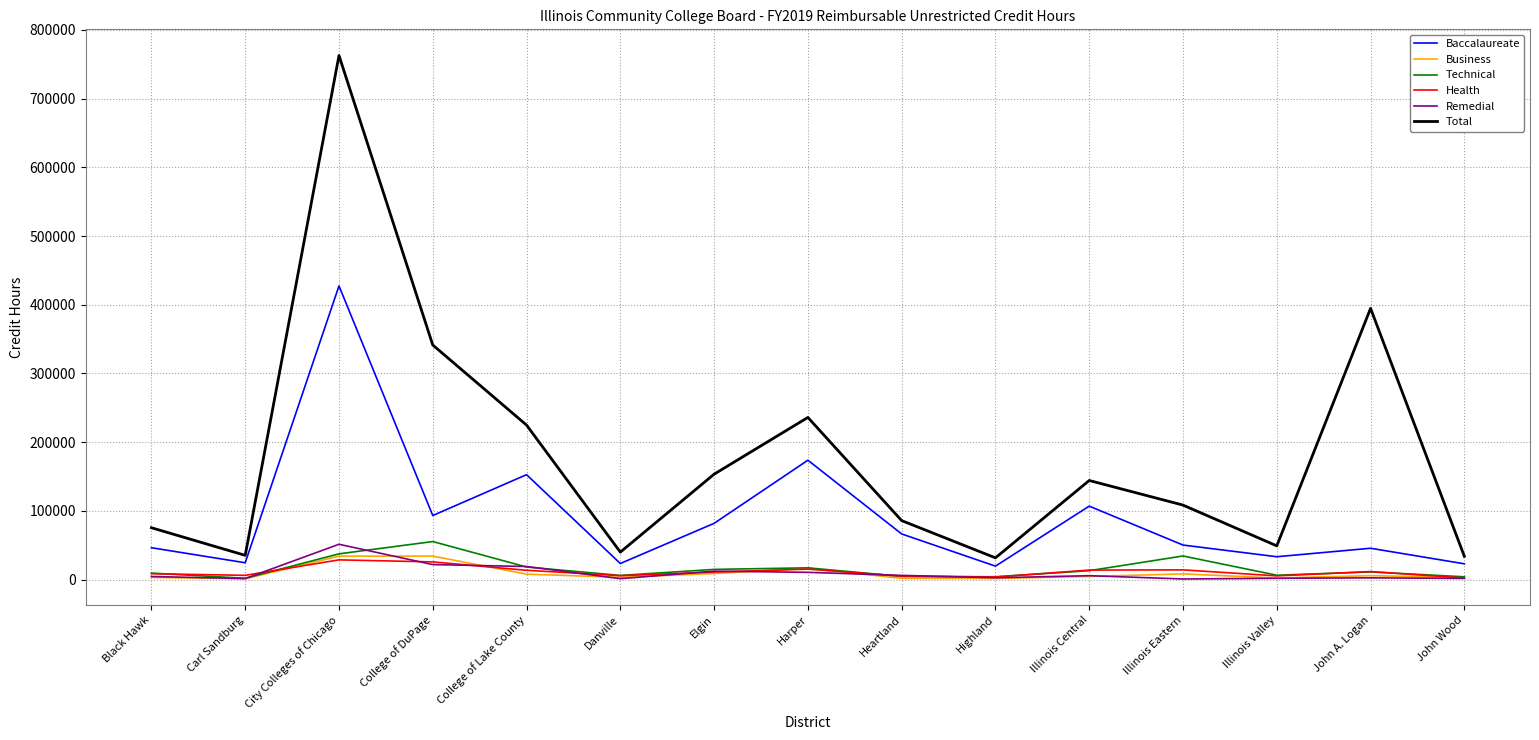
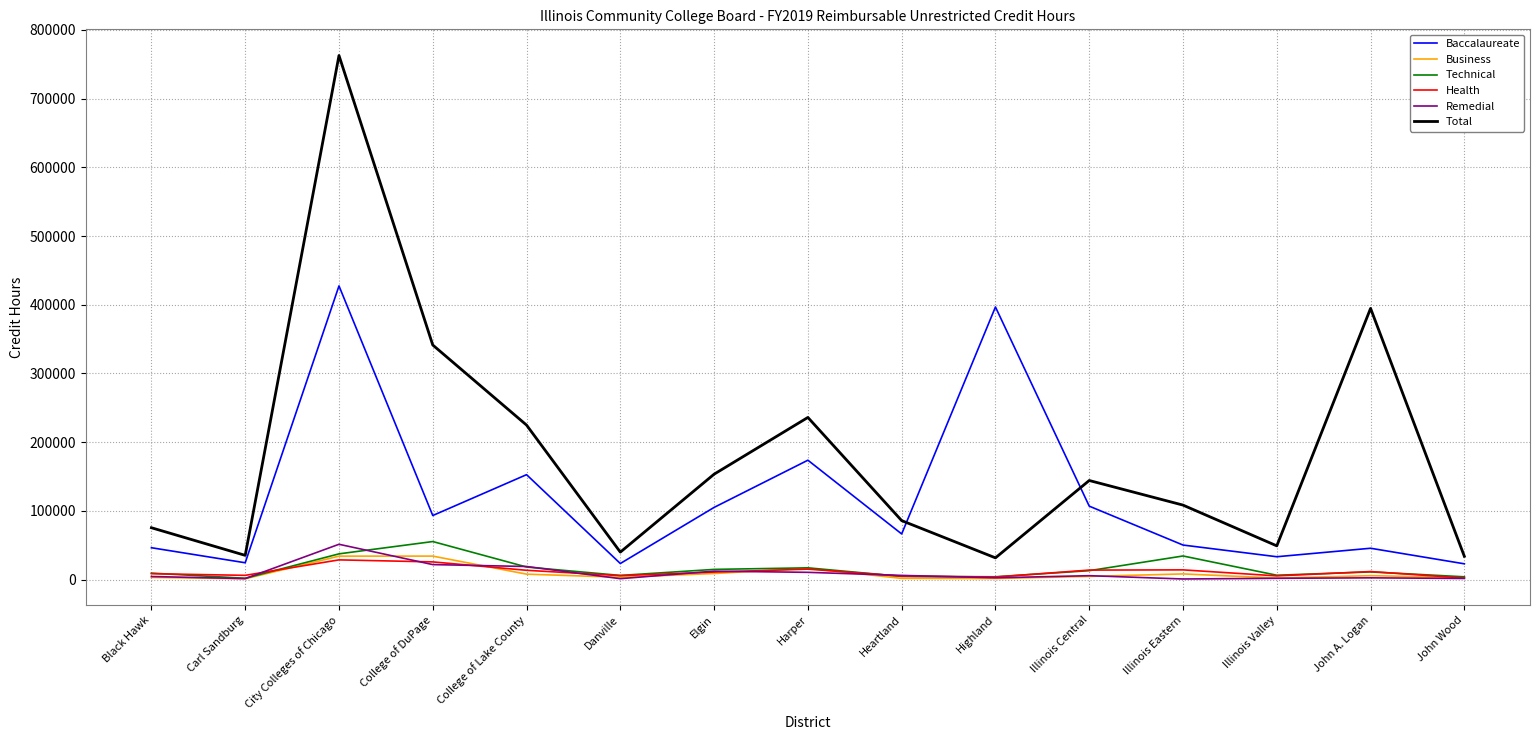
  {
    "Baccalaureate": {
      "Black Hawk": 50000,
      "Carl Sandburg": 20000,
      "City Colleges of Chicago": 430000,
      "College of DuPage": 90000,
      "College of Lake County": 150000,
      "Danville": 20000,
-     "Elgin": 80000,
+     "Elgin": 110000,
      "Harper": 170000,
      "Heartland": 70000,
-     "Highland": 20000,
+     "Highland": 400000,
      "Illinois Central": 110000,
      "Illinois Eastern": 50000,
      "Illinois Valley": 30000,
      "John A. Logan": 50000,
      "John Wood": 20000
    },
    "Business": {
      "College of DuPage": 30000,
      "College of Lake County": 10000,
      "Illinois Eastern": 10000
    },
    "Technical": {
      "College of DuPage": 60000,
      "Illinois Eastern": 30000
    },
    "Health": {
      "Carl Sandburg": 10000,
      "City Colleges of Chicago": 30000,
      "College of DuPage": 30000,
      "College of Lake County": 10000,
      "Illinois Eastern": 10000
    },
    "Remedial": {
      "City Colleges of Chicago": 50000,
      "College of DuPage": 20000,
      "Harper": 10000,
      "Illinois Eastern": 0
    },
    "Total": {
      "Black Hawk": 80000,
      "Carl Sandburg": 40000,
      "City Colleges of Chicago": 760000,
      "College of DuPage": 340000,
      "College of Lake County": 220000,
      "Danville": 40000,
      "Elgin": 150000,
      "Harper": 240000,
      "Heartland": 90000,
      "Highland": 30000,
      "Illinois Central": 140000,
      "Illinois Eastern": 110000,
      "Illinois Valley": 50000,
      "John A. Logan": 390000,
      "John Wood": 30000
    }
  }
